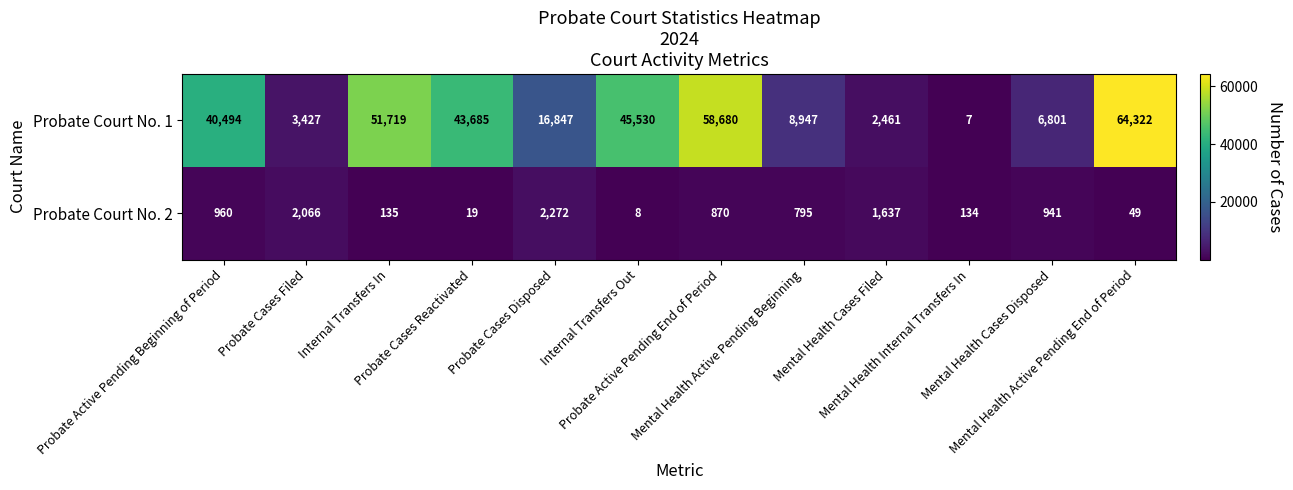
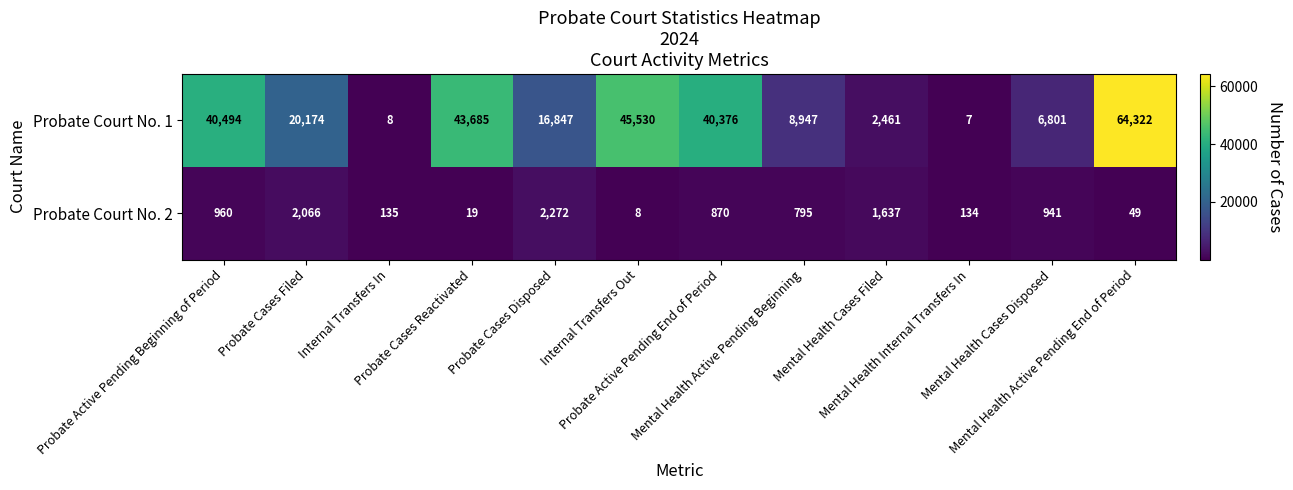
  {
    "Probate Court No. 1": {
      "Probate Active Pending Beginning of Period": "40,494",
-     "Probate Cases Filed": "3,427",
-     "Internal Transfers In": "51,719",
+     "Probate Cases Filed": "20,174",
+     "Internal Transfers In": "8",
      "Probate Cases Reactivated": "43,685",
      "Probate Cases Disposed": "16,847",
      "Internal Transfers Out": "45,530",
-     "Probate Active Pending End of Period": "58,680",
+     "Probate Active Pending End of Period": "40,376",
      "Mental Health Active Pending Beginning": "8,947",
      "Mental Health Cases Filed": "2,461",
      "Mental Health Internal Transfers In": "7",
      "Mental Health Cases Disposed": "6,801",
      "Mental Health Active Pending End of Period": "64,322"
    },
    "Probate Court No. 2": {
      "Probate Active Pending Beginning of Period": "960",
      "Probate Cases Filed": "2,066",
      "Internal Transfers In": "135",
      "Probate Cases Reactivated": "19",
      "Probate Cases Disposed": "2,272",
      "Internal Transfers Out": "8",
      "Probate Active Pending End of Period": "870",
      "Mental Health Active Pending Beginning": "795",
      "Mental Health Cases Filed": "1,637",
      "Mental Health Internal Transfers In": "134",
      "Mental Health Cases Disposed": "941",
      "Mental Health Active Pending End of Period": "49"
    }
  }
